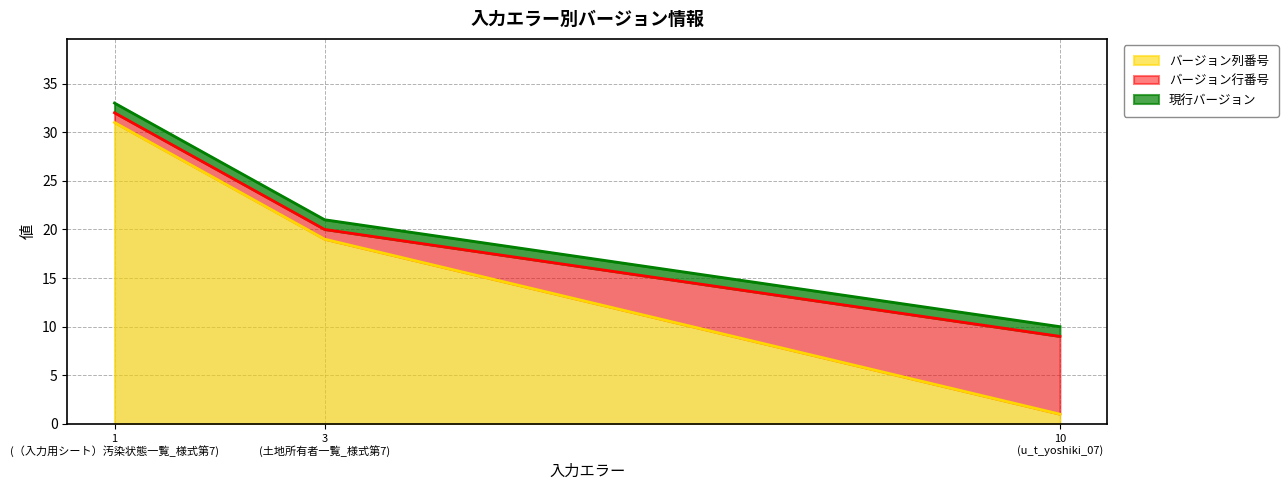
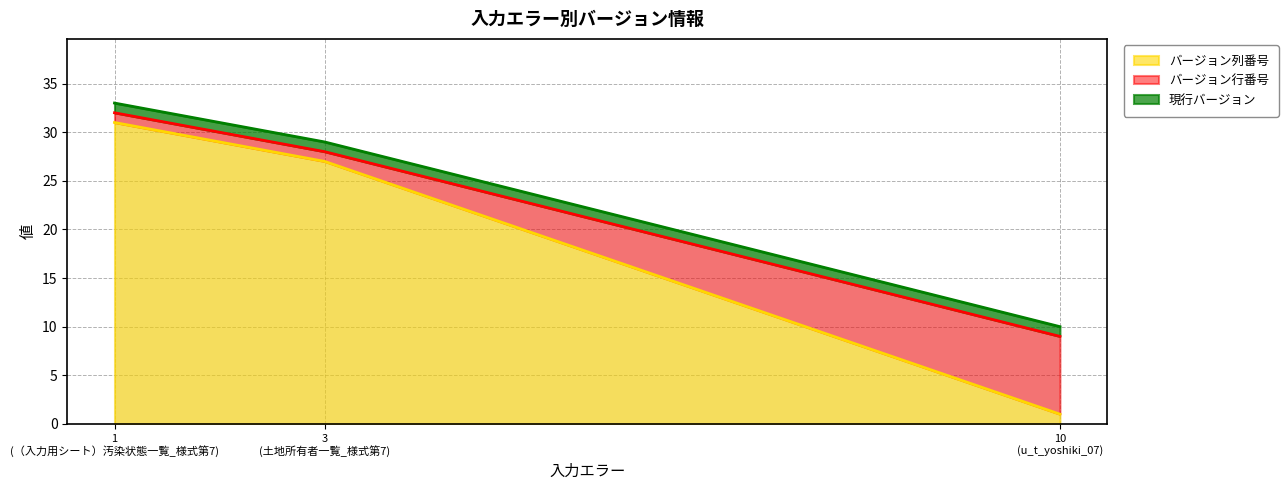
  {
    "バージョン列番号": {
      "1 (（入力用シート）汚染状態一覧_様式第7)": 31,
-     "3 (土地所有者一覧_様式第7)": 19,
+     "3 (土地所有者一覧_様式第7)": 27,
      "10 (u_t_yoshiki_07)": 1
    },
    "バージョン行番号": {
      "1 (（入力用シート）汚染状態一覧_様式第7)": 1,
      "3 (土地所有者一覧_様式第7)": 1,
      "10 (u_t_yoshiki_07)": 8
    },
    "現行バージョン": {
      "3 (土地所有者一覧_様式第7)": 1
    }
  }
